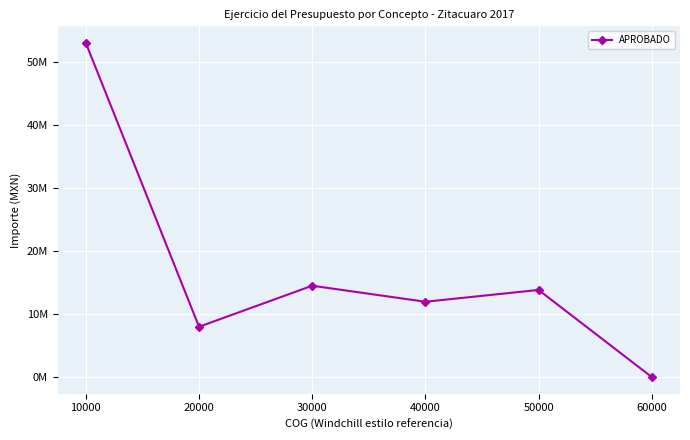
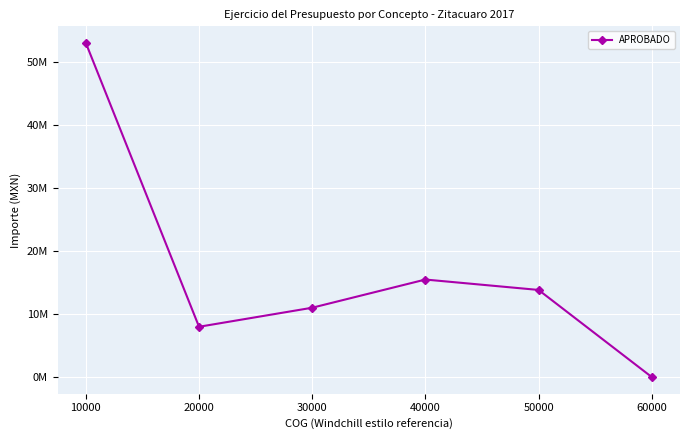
  {
    "10000": 53000000,
    "20000": 8000000,
-   "30000": 14000000,
-   "40000": 12000000,
+   "30000": 11000000,
+   "40000": 15000000,
    "50000": 14000000,
    "60000": 0
  }
